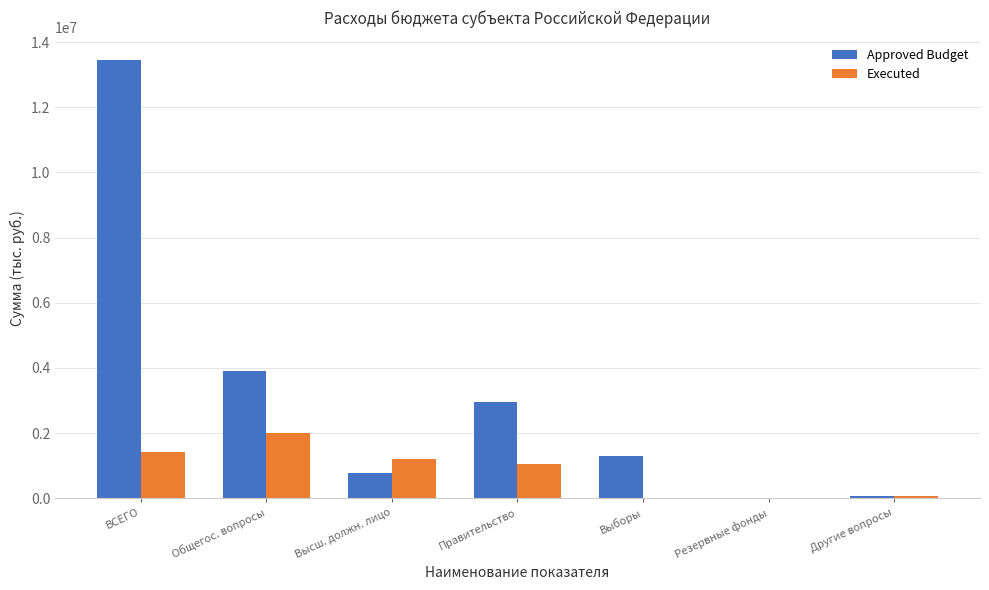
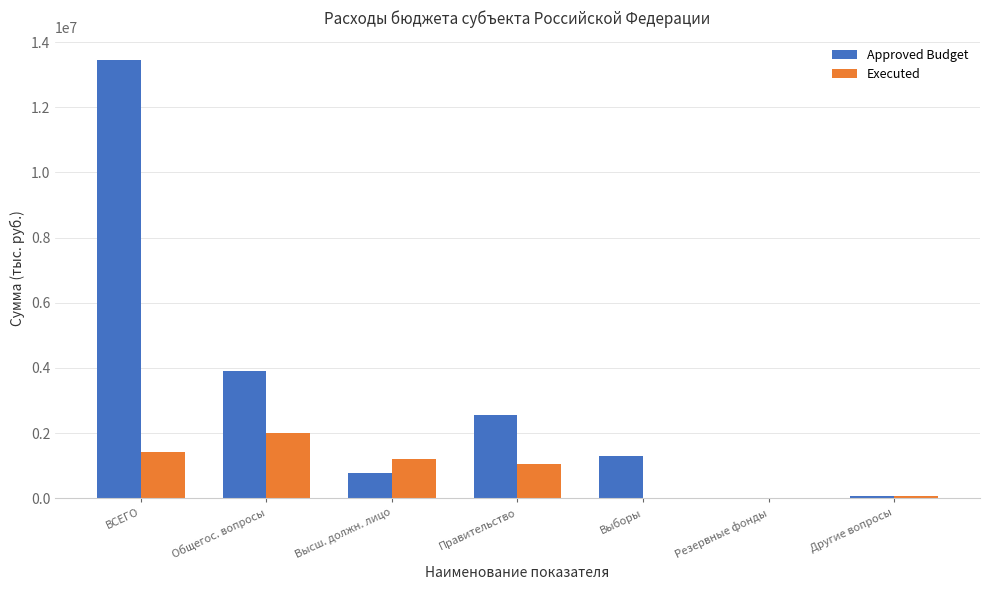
  {
    "Approved Budget": {
      "ВСЕГО": 13500000,
      "Общегос. вопросы": 3900000,
      "Высш. должн. лицо": 800000,
-     "Правительство": 2900000,
+     "Правительство": 2600000,
      "Выборы": 1300000
    },
    "Executed": {
      "ВСЕГО": 1400000,
      "Общегос. вопросы": 2000000,
      "Высш. должн. лицо": 1200000,
      "Правительство": 1100000,
      "Выборы": 0,
      "Резервные фонды": 0
    }
  }
